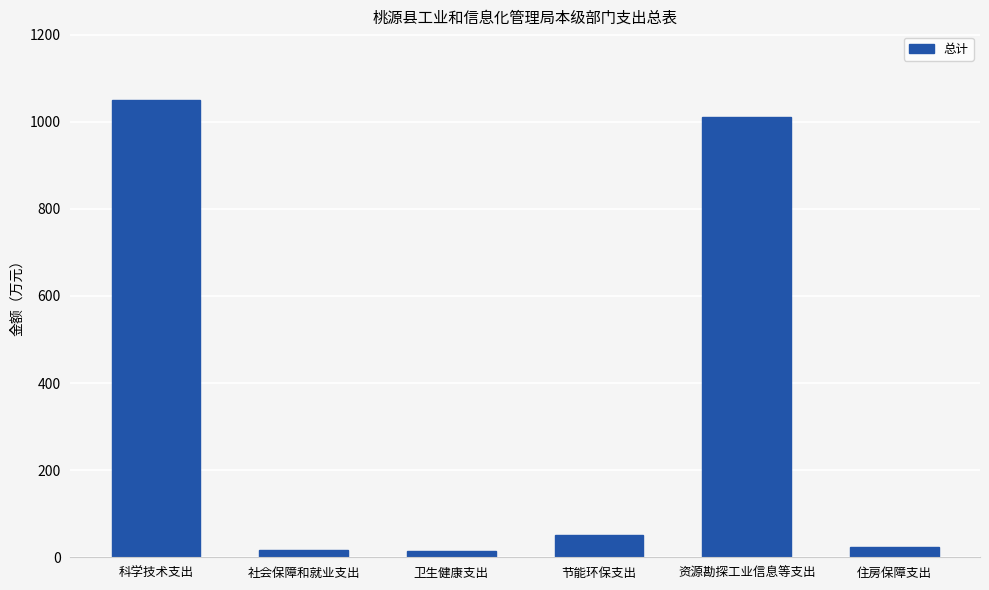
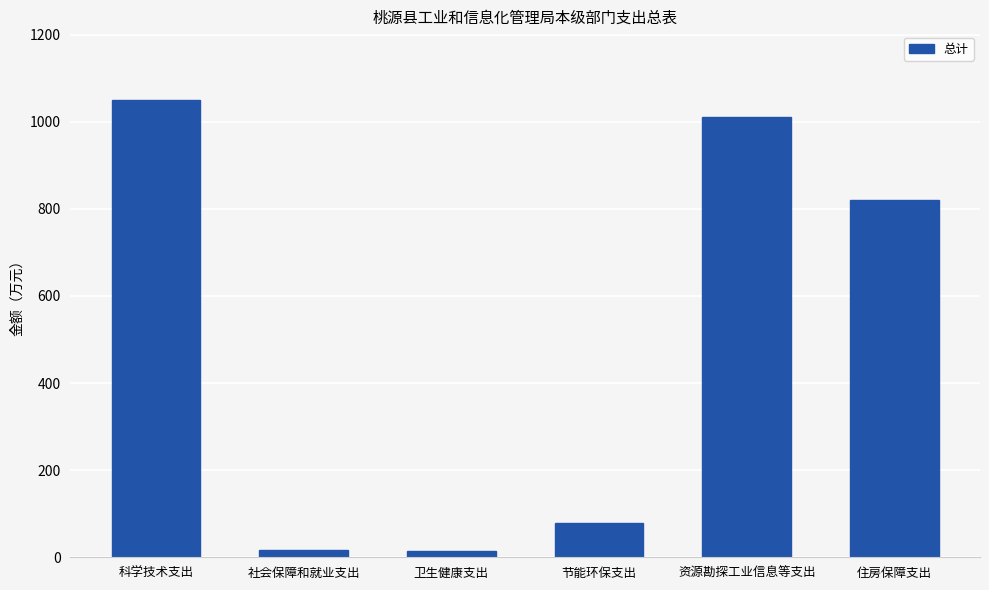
  {
    "科学技术支出": 1050,
    "社会保障和就业支出": 20,
    "卫生健康支出": 10,
-   "节能环保支出": 50,
+   "节能环保支出": 80,
    "资源勘探工业信息等支出": 1010,
-   "住房保障支出": 20
+   "住房保障支出": 820
  }
